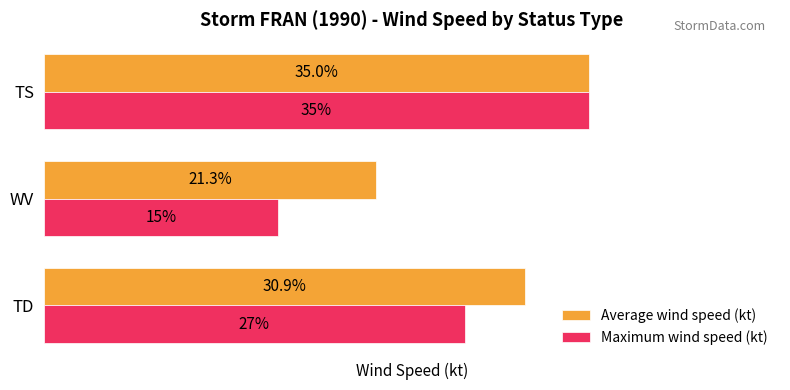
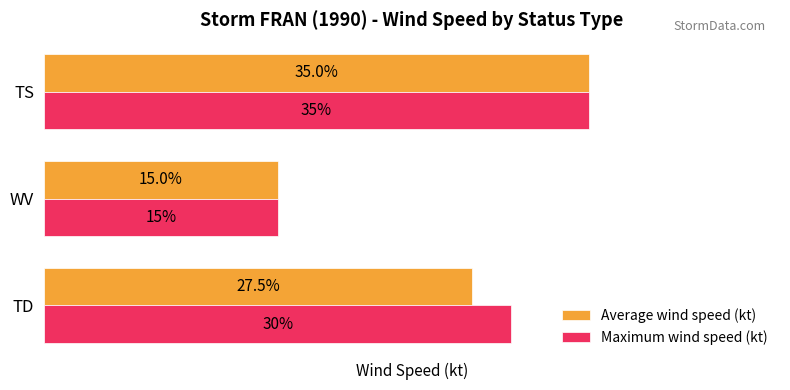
  {
    "Average wind speed (kt)": {
      "TS": "35.0%",
-     "WV": "21.3%",
-     "TD": "30.9%"
+     "WV": "15.0%",
+     "TD": "27.5%"
    },
    "Maximum wind speed (kt)": {
      "TS": "35%",
      "WV": "15%",
-     "TD": "27%"
+     "TD": "30%"
    }
  }
